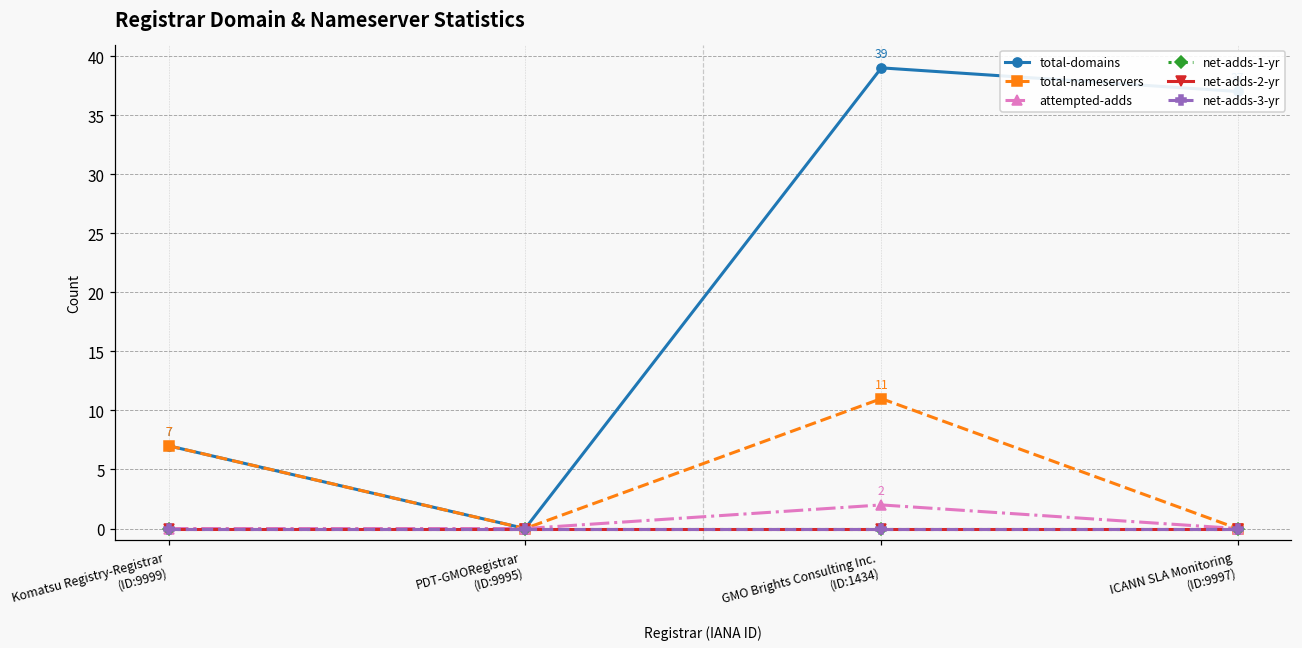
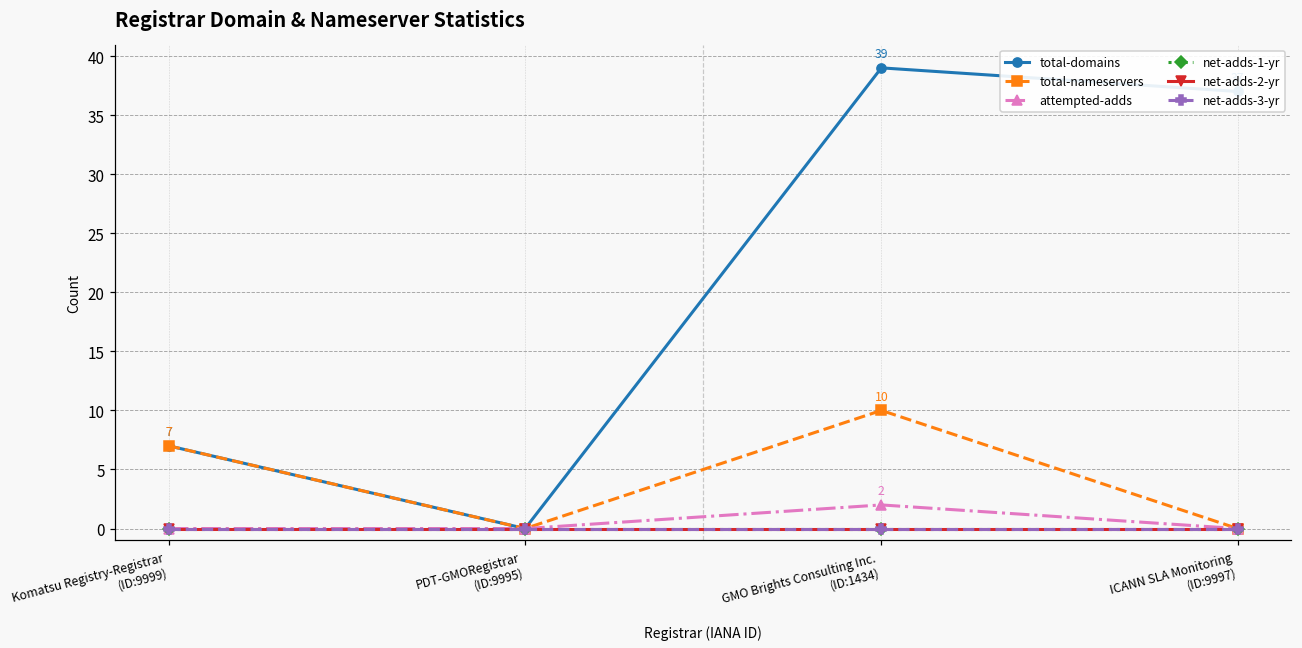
  {
    "total-domains": {
      "GMO Brights Consulting Inc. (ID:1434)": 39
    },
    "total-nameservers": {
-     "GMO Brights Consulting Inc. (ID:1434)": 11
+     "GMO Brights Consulting Inc. (ID:1434)": 10
    },
    "attempted-adds": {
      "GMO Brights Consulting Inc. (ID:1434)": 2
    },
    "net-adds-3-yr": {
      "GMO Brights Consulting Inc. (ID:1434)": 0.0
    }
  }
